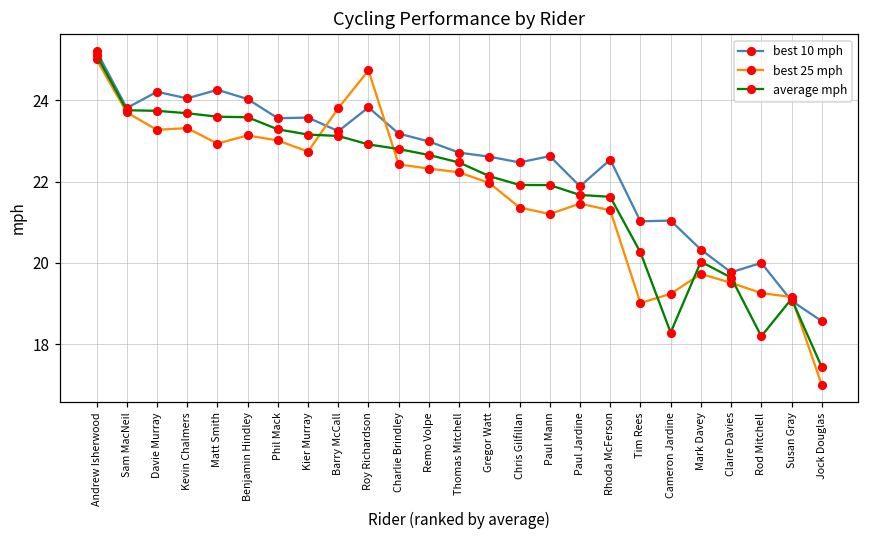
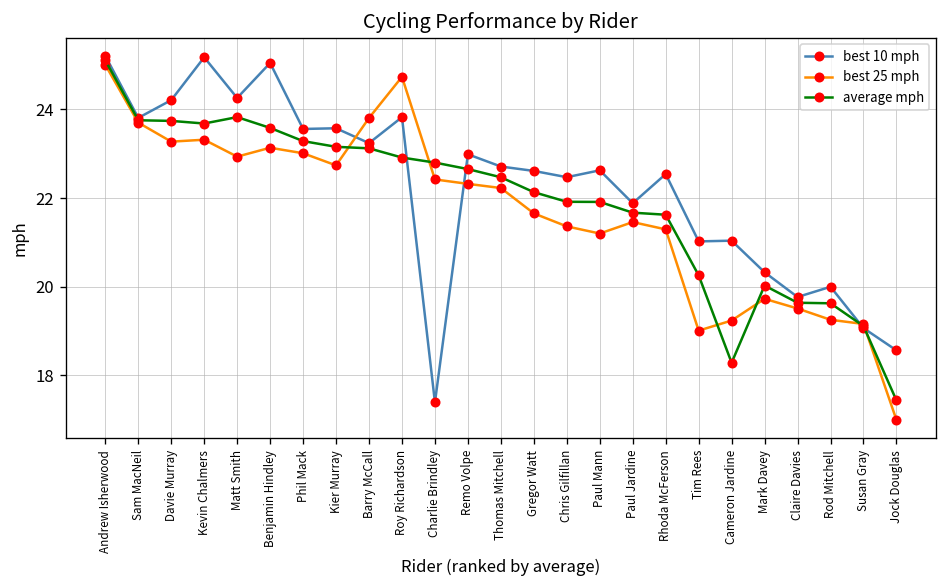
  {
    "best 10 mph": {
      "Andrew Isherwood": 25.2,
      "Davie Murray": 24.2,
-     "Kevin Chalmers": 24.0,
+     "Kevin Chalmers": 25.2,
      "Matt Smith": 24.3,
-     "Benjamin Hindley": 24.0,
+     "Benjamin Hindley": 25.0,
      "Phil Mack": 23.6,
      "Kier Murray": 23.6,
      "Barry McCall": 23.2,
      "Roy Richardson": 23.8,
-     "Charlie Brindley": 23.2,
+     "Charlie Brindley": 17.4,
      "Remo Volpe": 23.0,
      "Thomas Mitchell": 22.7,
      "Gregor Watt": 22.6,
      "Chris Gilfillan": 22.5,
      "Paul Mann": 22.6,
      "Paul Jardine": 21.9,
      "Rhoda McFerson": 22.5,
      "Tim Rees": 21.0,
      "Cameron Jardine": 21.0,
      "Mark Davey": 20.3,
      "Claire Davies": 19.8,
      "Rod Mitchell": 20.0,
      "Jock Douglas": 18.6
    },
    "best 25 mph": {
      "Andrew Isherwood": 25.0,
      "Davie Murray": 23.3,
      "Kevin Chalmers": 23.3,
      "Matt Smith": 22.9,
      "Benjamin Hindley": 23.1,
      "Phil Mack": 23.0,
      "Kier Murray": 22.7,
      "Barry McCall": 23.8,
      "Roy Richardson": 24.7,
      "Charlie Brindley": 22.4,
      "Remo Volpe": 22.3,
      "Thomas Mitchell": 22.2,
-     "Gregor Watt": 22.0,
+     "Gregor Watt": 21.7,
      "Chris Gilfillan": 21.4,
      "Paul Mann": 21.2,
      "Paul Jardine": 21.5,
      "Rhoda McFerson": 21.3,
      "Tim Rees": 19.0,
      "Cameron Jardine": 19.2,
      "Mark Davey": 19.7,
      "Claire Davies": 19.5,
      "Rod Mitchell": 19.3,
      "Jock Douglas": 17.0
    },
    "average mph": {
      "Andrew Isherwood": 25.1,
      "Davie Murray": 23.7,
      "Kevin Chalmers": 23.7,
-     "Matt Smith": 23.6,
+     "Matt Smith": 23.8,
      "Benjamin Hindley": 23.6,
      "Phil Mack": 23.3,
      "Kier Murray": 23.2,
      "Barry McCall": 23.1,
      "Roy Richardson": 22.9,
      "Charlie Brindley": 22.8,
      "Remo Volpe": 22.7,
      "Thomas Mitchell": 22.5,
      "Gregor Watt": 22.1,
      "Chris Gilfillan": 21.9,
      "Paul Mann": 21.9,
      "Paul Jardine": 21.7,
      "Rhoda McFerson": 21.6,
      "Tim Rees": 20.3,
      "Cameron Jardine": 18.3,
      "Mark Davey": 20.0,
      "Claire Davies": 19.6,
-     "Rod Mitchell": 18.2,
+     "Rod Mitchell": 19.6,
      "Jock Douglas": 17.4
    }
  }
